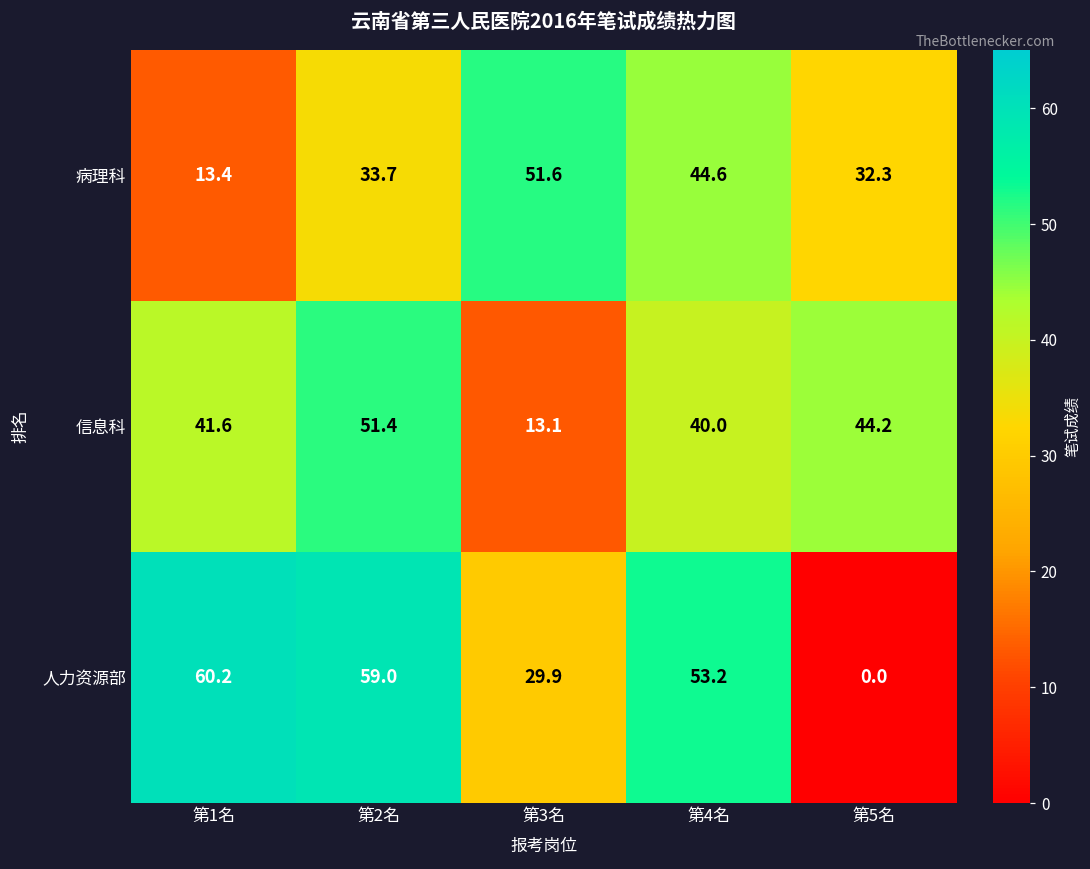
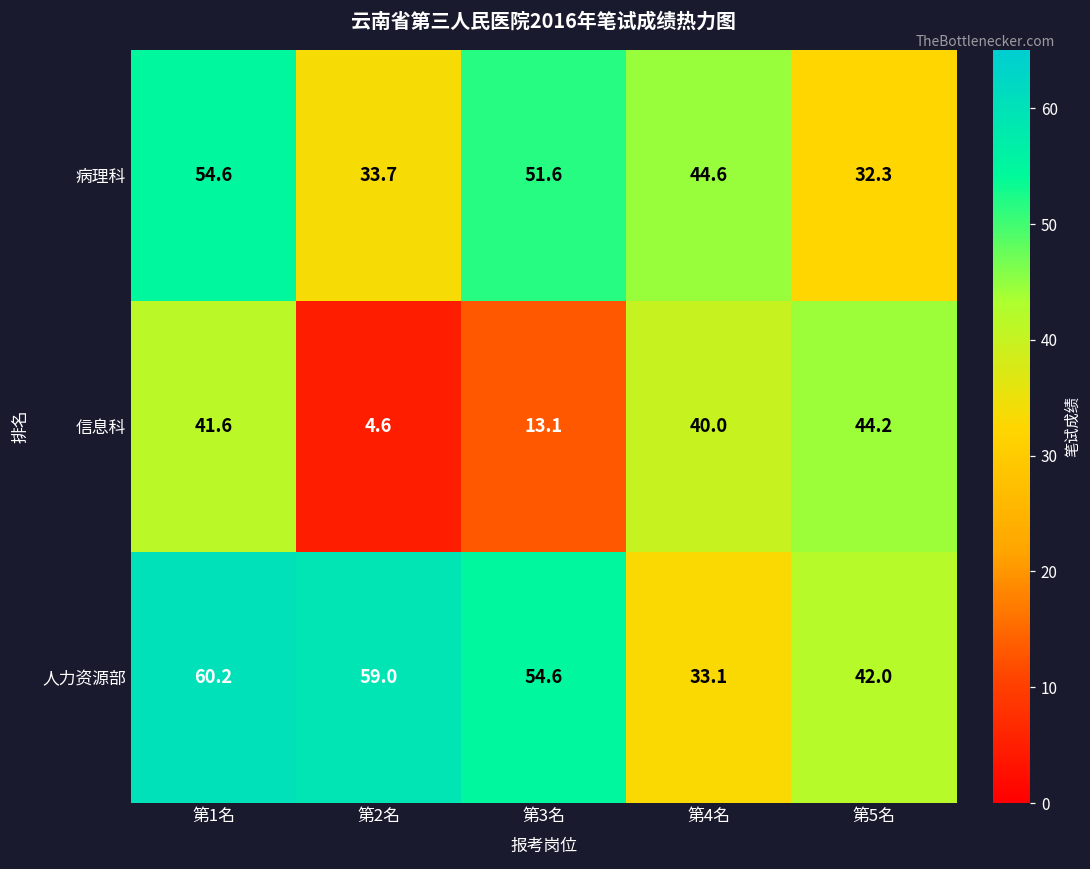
  {
    "病理科": {
-     "第1名": 13.4,
+     "第1名": 54.6,
      "第2名": 33.7,
      "第3名": 51.6,
      "第4名": 44.6,
      "第5名": 32.3
    },
    "信息科": {
      "第1名": 41.6,
-     "第2名": 51.4,
+     "第2名": 4.6,
      "第3名": 13.1,
      "第4名": 40.0,
      "第5名": 44.2
    },
    "人力资源部": {
      "第1名": 60.2,
      "第2名": 59.0,
-     "第3名": 29.9,
-     "第4名": 53.2,
-     "第5名": 0.0
+     "第3名": 54.6,
+     "第4名": 33.1,
+     "第5名": 42.0
    }
  }
